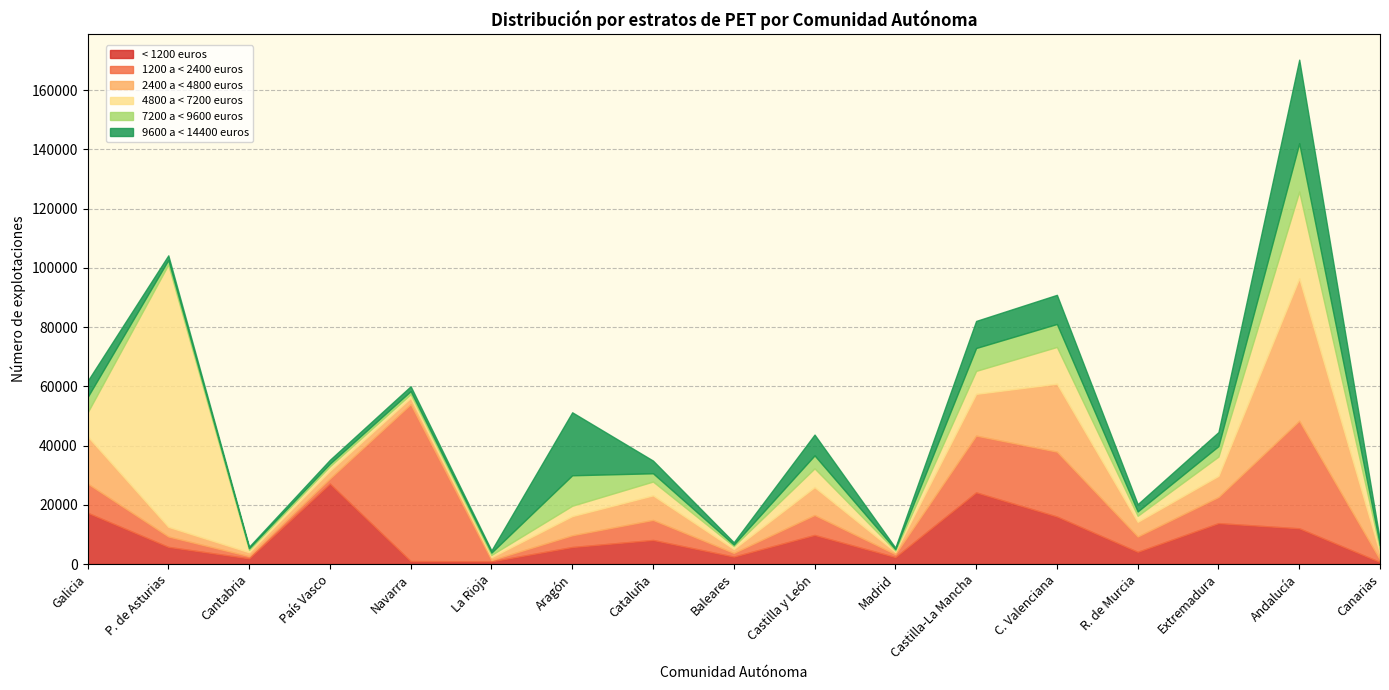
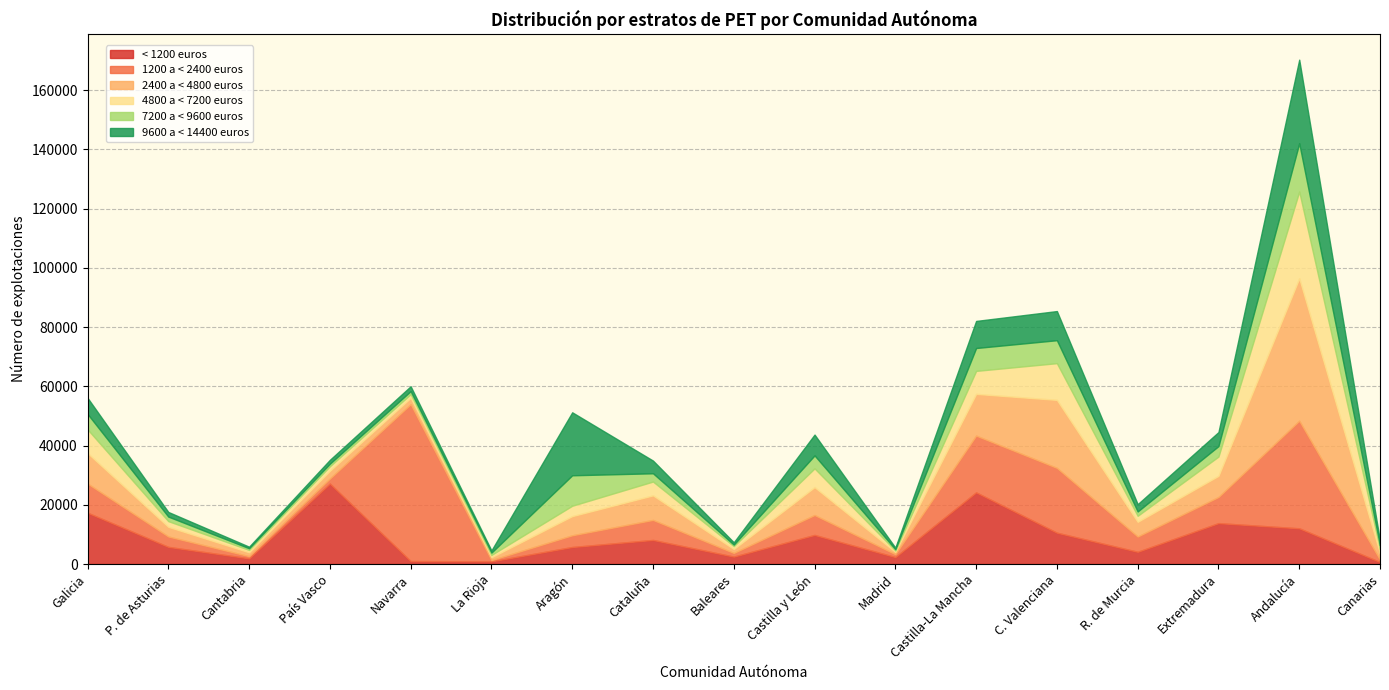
  {
    "< 1200 euros": {
      "Galicia": 17000,
      "P. de Asturias": 6000,
      "País Vasco": 27000,
      "Navarra": 1000,
      "Aragón": 6000,
      "Cataluña": 8000,
      "Baleares": 3000,
      "Castilla y León": 10000,
      "Madrid": 2000,
      "Castilla-La Mancha": 24000,
-     "C. Valenciana": 16000,
+     "C. Valenciana": 11000,
      "R. de Murcia": 4000,
      "Extremadura": 14000,
      "Andalucía": 12000
    },
    "1200 a < 2400 euros": {
      "Galicia": 10000,
      "P. de Asturias": 4000,
      "País Vasco": 2000,
      "Navarra": 53000,
      "Aragón": 4000,
      "Cataluña": 7000,
      "Baleares": 1000,
      "Castilla y León": 7000,
      "Castilla-La Mancha": 19000,
      "C. Valenciana": 22000,
      "R. de Murcia": 5000,
      "Extremadura": 9000,
      "Andalucía": 36000
    },
    "2400 a < 4800 euros": {
-     "Galicia": 16000,
+     "Galicia": 10000,
      "P. de Asturias": 3000,
      "País Vasco": 3000,
      "Navarra": 2000,
      "Aragón": 6000,
      "Cataluña": 8000,
      "Baleares": 1000,
      "Castilla y León": 9000,
      "Castilla-La Mancha": 14000,
      "C. Valenciana": 23000,
      "R. de Murcia": 5000,
      "Extremadura": 7000,
      "Andalucía": 48000,
      "Canarias": 2000
    },
    "4800 a < 7200 euros": {
      "Galicia": 8000,
-     "P. de Asturias": 89000,
+     "P. de Asturias": 2000,
      "País Vasco": 2000,
      "Navarra": 1000,
      "Aragón": 3000,
      "Cataluña": 5000,
      "Castilla y León": 6000,
      "Castilla-La Mancha": 8000,
      "C. Valenciana": 12000,
      "R. de Murcia": 2000,
      "Extremadura": 7000,
      "Andalucía": 29000,
      "Canarias": 1000
    },
    "7200 a < 9600 euros": {
      "Galicia": 5000,
      "P. de Asturias": 2000,
      "País Vasco": 1000,
      "Navarra": 1000,
      "Aragón": 10000,
      "Cataluña": 3000,
      "Castilla y León": 4000,
      "Castilla-La Mancha": 8000,
      "C. Valenciana": 8000,
      "R. de Murcia": 1000,
      "Extremadura": 4000,
      "Andalucía": 16000,
      "Canarias": 1000
    },
    "9600 a < 14400 euros": {
      "Galicia": 5000,
      "P. de Asturias": 2000,
      "País Vasco": 1000,
      "Navarra": 2000,
      "Aragón": 21000,
      "Cataluña": 4000,
      "Castilla y León": 7000,
      "Castilla-La Mancha": 9000,
      "C. Valenciana": 10000,
      "R. de Murcia": 2000,
      "Extremadura": 5000,
      "Andalucía": 28000,
      "Canarias": 2000
    }
  }
